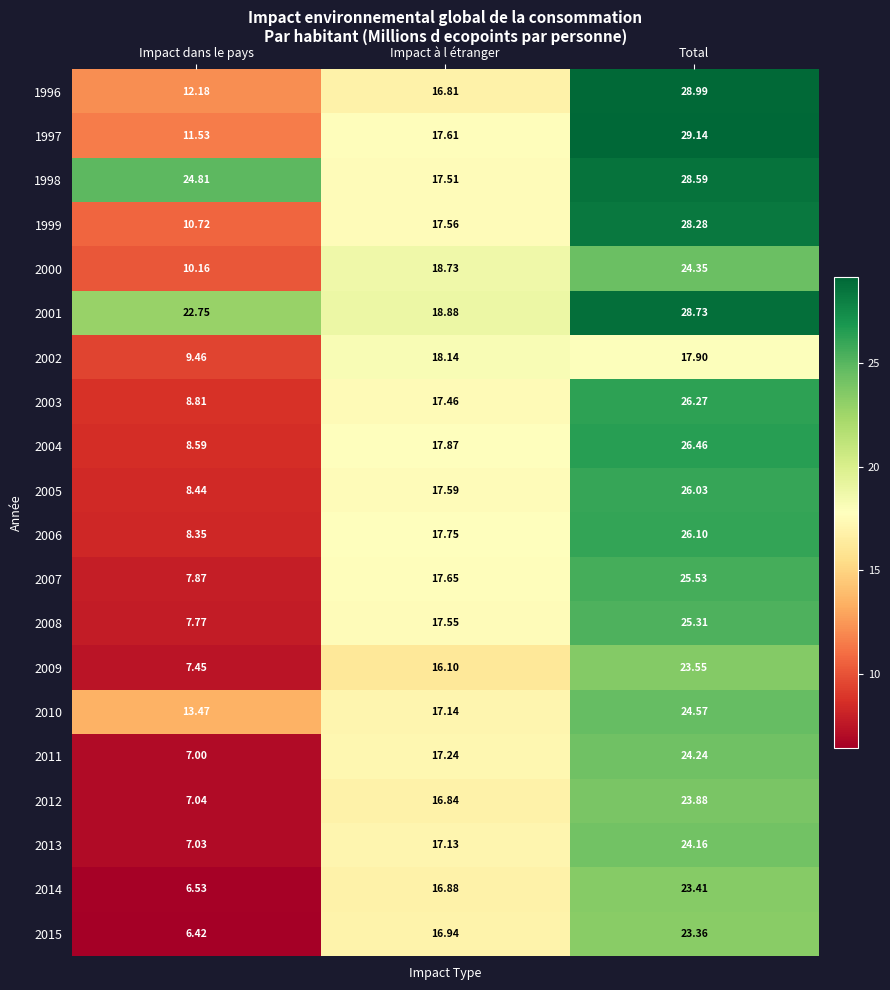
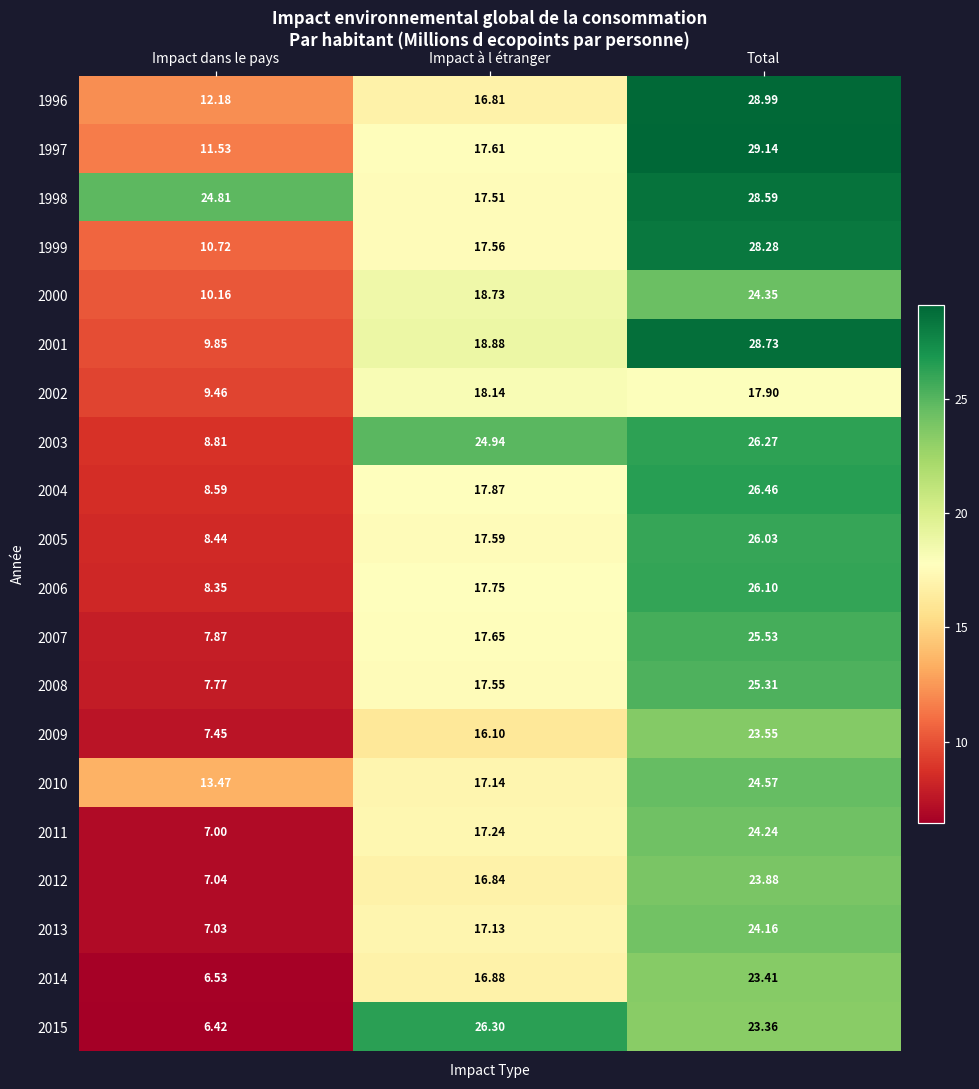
  {
    "1996": {
      "Impact dans le pays": 12.18,
      "Impact à l étranger": 16.81,
      "Total": 28.99
    },
    "1997": {
      "Impact dans le pays": 11.53,
      "Impact à l étranger": 17.61,
      "Total": 29.14
    },
    "1998": {
      "Impact dans le pays": 24.81,
      "Impact à l étranger": 17.51,
      "Total": 28.59
    },
    "1999": {
      "Impact dans le pays": 10.72,
      "Impact à l étranger": 17.56,
      "Total": 28.28
    },
    "2000": {
      "Impact dans le pays": 10.16,
      "Impact à l étranger": 18.73,
      "Total": 24.35
    },
    "2001": {
-     "Impact dans le pays": 22.75,
+     "Impact dans le pays": 9.85,
      "Impact à l étranger": 18.88,
      "Total": 28.73
    },
    "2002": {
      "Impact dans le pays": 9.46,
      "Impact à l étranger": 18.14,
      "Total": 17.90
    },
    "2003": {
      "Impact dans le pays": 8.81,
-     "Impact à l étranger": 17.46,
+     "Impact à l étranger": 24.94,
      "Total": 26.27
    },
    "2004": {
      "Impact dans le pays": 8.59,
      "Impact à l étranger": 17.87,
      "Total": 26.46
    },
    "2005": {
      "Impact dans le pays": 8.44,
      "Impact à l étranger": 17.59,
      "Total": 26.03
    },
    "2006": {
      "Impact dans le pays": 8.35,
      "Impact à l étranger": 17.75,
      "Total": 26.10
    },
    "2007": {
      "Impact dans le pays": 7.87,
      "Impact à l étranger": 17.65,
      "Total": 25.53
    },
    "2008": {
      "Impact dans le pays": 7.77,
      "Impact à l étranger": 17.55,
      "Total": 25.31
    },
    "2009": {
      "Impact dans le pays": 7.45,
      "Impact à l étranger": 16.10,
      "Total": 23.55
    },
    "2010": {
      "Impact dans le pays": 13.47,
      "Impact à l étranger": 17.14,
      "Total": 24.57
    },
    "2011": {
      "Impact dans le pays": 7.00,
      "Impact à l étranger": 17.24,
      "Total": 24.24
    },
    "2012": {
      "Impact dans le pays": 7.04,
      "Impact à l étranger": 16.84,
      "Total": 23.88
    },
    "2013": {
      "Impact dans le pays": 7.03,
      "Impact à l étranger": 17.13,
      "Total": 24.16
    },
    "2014": {
      "Impact dans le pays": 6.53,
      "Impact à l étranger": 16.88,
      "Total": 23.41
    },
    "2015": {
      "Impact dans le pays": 6.42,
-     "Impact à l étranger": 16.94,
+     "Impact à l étranger": 26.30,
      "Total": 23.36
    }
  }
